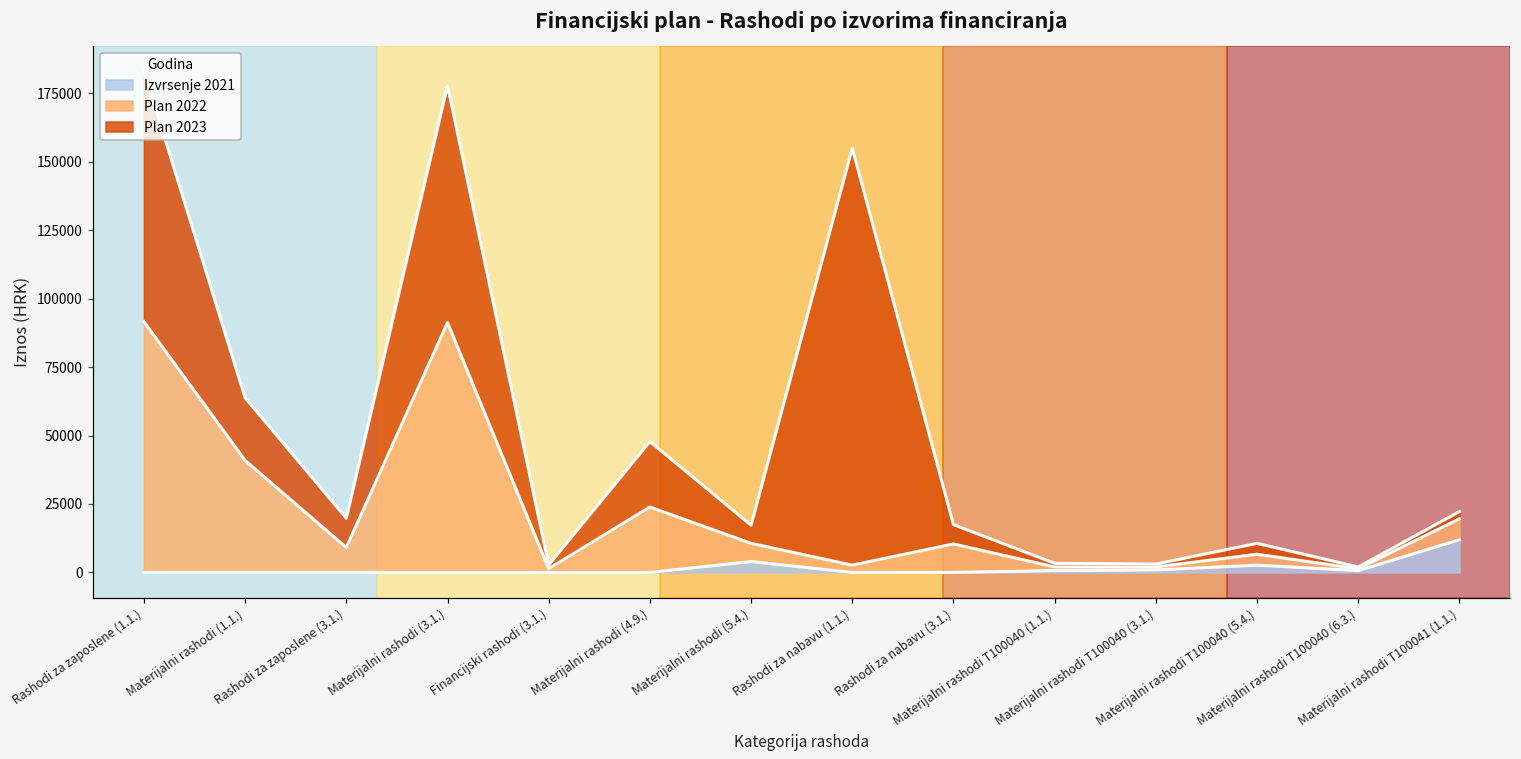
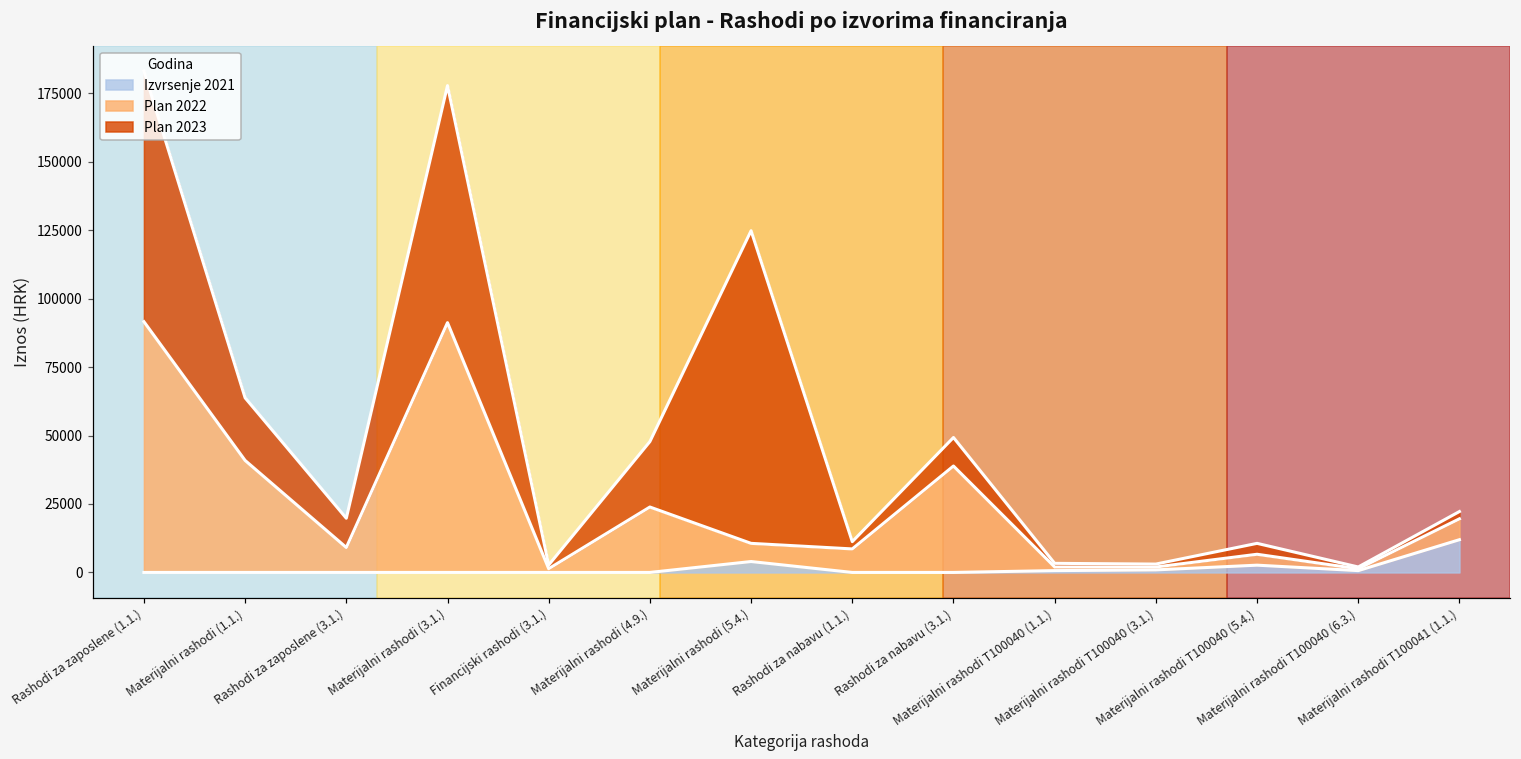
  {
    "Izvrsenje 2021": {
      "Rashodi za zaposlene (1.1.)": 0,
      "Materijalni rashodi (1.1.)": 0,
      "Rashodi za zaposlene (3.1.)": 0,
      "Materijalni rashodi (3.1.)": 0,
      "Financijski rashodi (3.1.)": 0,
      "Materijalni rashodi (4.9.)": 0,
      "Materijalni rashodi (5.4.)": 4000,
      "Rashodi za nabavu (1.1.)": 0,
      "Rashodi za nabavu (3.1.)": 0,
      "Materijalni rashodi T100040 (1.1.)": 1000,
      "Materijalni rashodi T100040 (3.1.)": 1000,
      "Materijalni rashodi T100040 (5.4.)": 3000,
      "Materijalni rashodi T100041 (1.1.)": 12000
    },
    "Plan 2022": {
      "Rashodi za zaposlene (1.1.)": 92000,
      "Materijalni rashodi (1.1.)": 41000,
      "Rashodi za zaposlene (3.1.)": 9000,
      "Materijalni rashodi (3.1.)": 91000,
      "Financijski rashodi (3.1.)": 1000,
      "Materijalni rashodi (4.9.)": 24000,
      "Materijalni rashodi (5.4.)": 7000,
-     "Rashodi za nabavu (1.1.)": 3000,
-     "Rashodi za nabavu (3.1.)": 10000,
+     "Rashodi za nabavu (1.1.)": 9000,
+     "Rashodi za nabavu (3.1.)": 39000,
      "Materijalni rashodi T100040 (1.1.)": 1000,
      "Materijalni rashodi T100040 (3.1.)": 1000,
      "Materijalni rashodi T100040 (5.4.)": 4000,
      "Materijalni rashodi T100041 (1.1.)": 8000
    },
    "Plan 2023": {
      "Materijalni rashodi (1.1.)": 23000,
      "Rashodi za zaposlene (3.1.)": 11000,
      "Materijalni rashodi (3.1.)": 87000,
      "Financijski rashodi (3.1.)": 1000,
      "Materijalni rashodi (4.9.)": 24000,
-     "Materijalni rashodi (5.4.)": 7000,
-     "Rashodi za nabavu (1.1.)": 152000,
-     "Rashodi za nabavu (3.1.)": 7000,
+     "Materijalni rashodi (5.4.)": 114000,
+     "Rashodi za nabavu (1.1.)": 3000,
+     "Rashodi za nabavu (3.1.)": 10000,
      "Materijalni rashodi T100040 (1.1.)": 1000,
      "Materijalni rashodi T100040 (3.1.)": 1000,
      "Materijalni rashodi T100040 (5.4.)": 4000,
      "Materijalni rashodi T100041 (1.1.)": 3000
    }
  }
